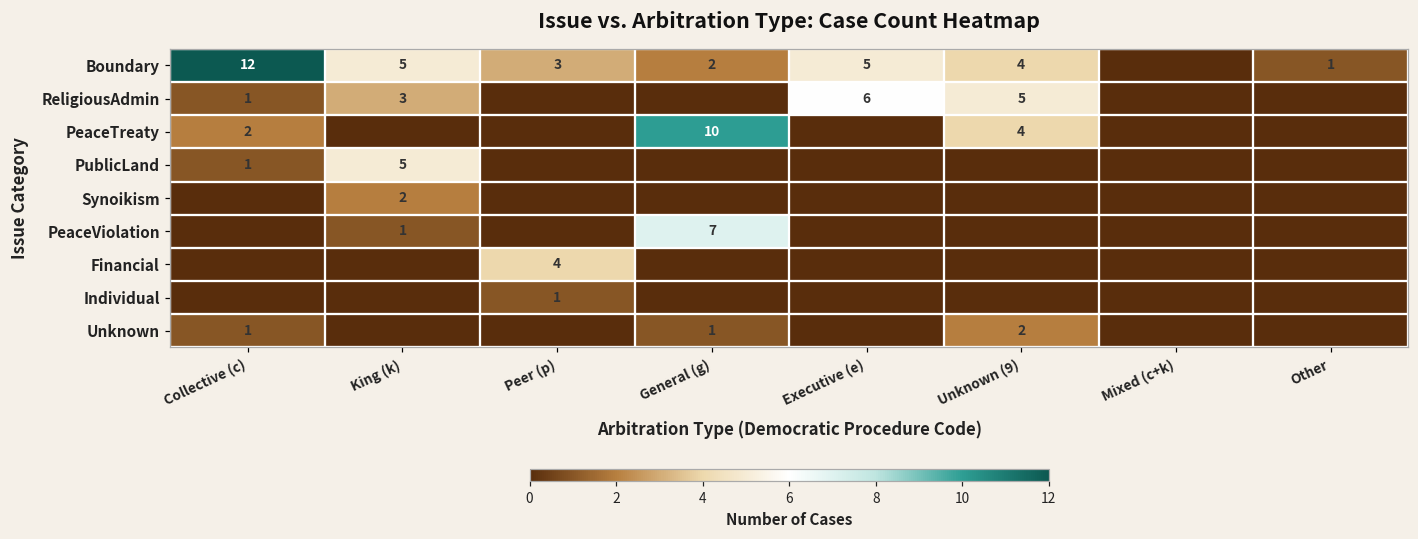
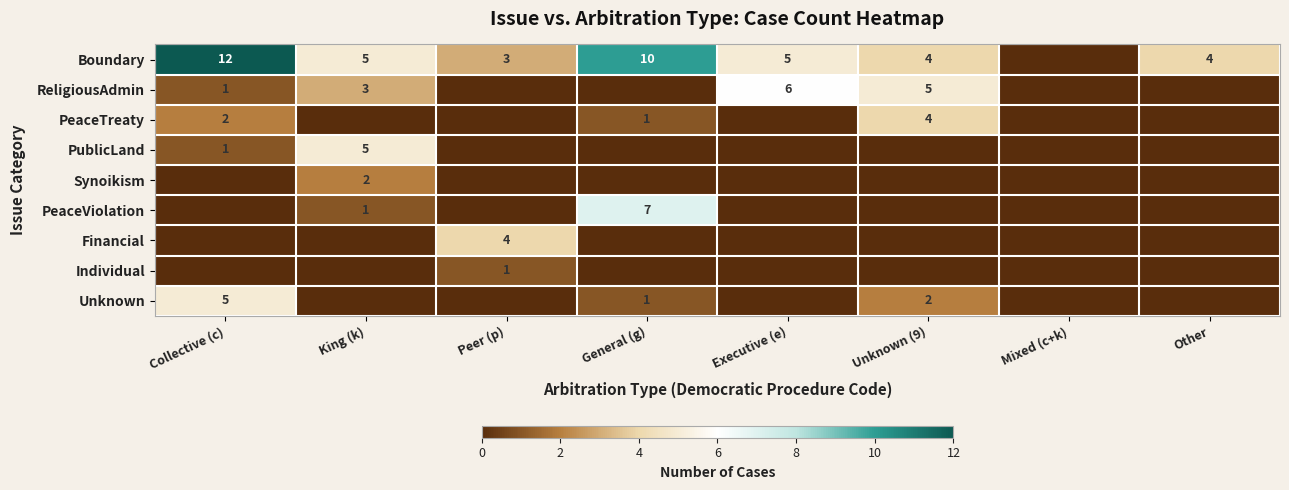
  {
    "Boundary": {
      "Collective (c)": 12,
      "King (k)": 5,
      "Peer (p)": 3,
-     "General (g)": 2,
+     "General (g)": 10,
      "Executive (e)": 5,
      "Unknown (9)": 4,
-     "Other": 1
+     "Other": 4
    },
    "ReligiousAdmin": {
      "Collective (c)": 1,
      "King (k)": 3,
      "Executive (e)": 6,
      "Unknown (9)": 5
    },
    "PeaceTreaty": {
      "Collective (c)": 2,
-     "General (g)": 10,
+     "General (g)": 1,
      "Unknown (9)": 4
    },
    "PublicLand": {
      "Collective (c)": 1,
      "King (k)": 5
    },
    "Synoikism": {
      "King (k)": 2
    },
    "PeaceViolation": {
      "King (k)": 1,
      "General (g)": 7
    },
    "Financial": {
      "Peer (p)": 4
    },
    "Individual": {
      "Peer (p)": 1
    },
    "Unknown": {
-     "Collective (c)": 1,
+     "Collective (c)": 5,
      "General (g)": 1,
      "Unknown (9)": 2
    }
  }
